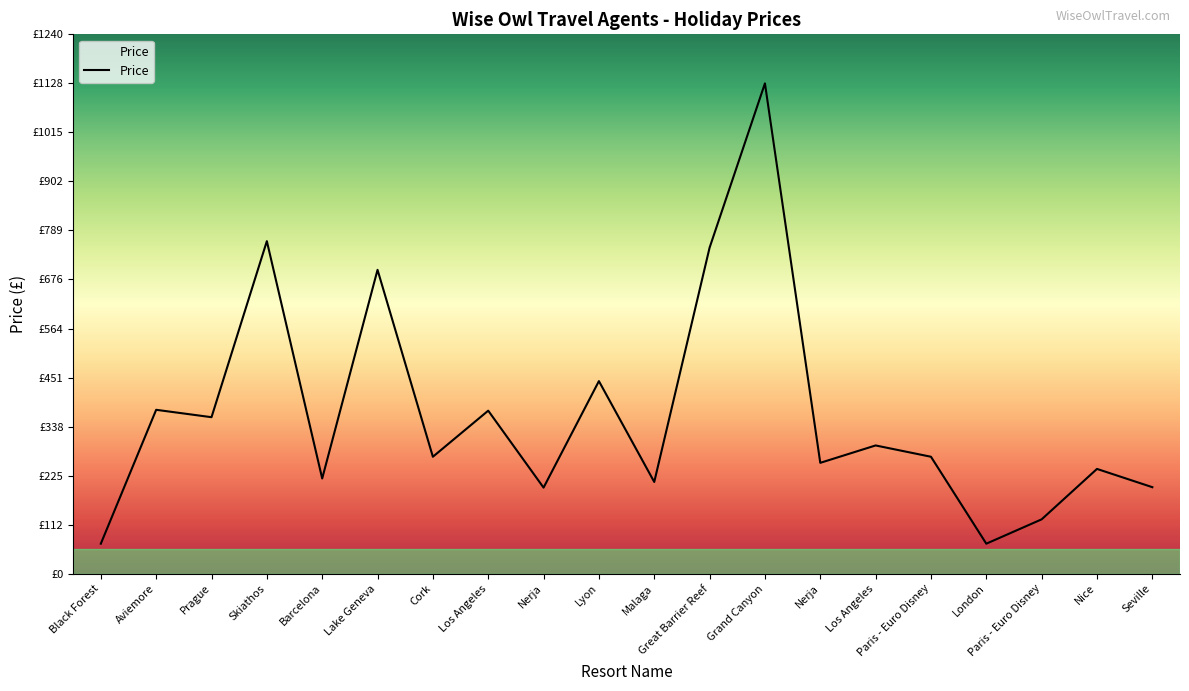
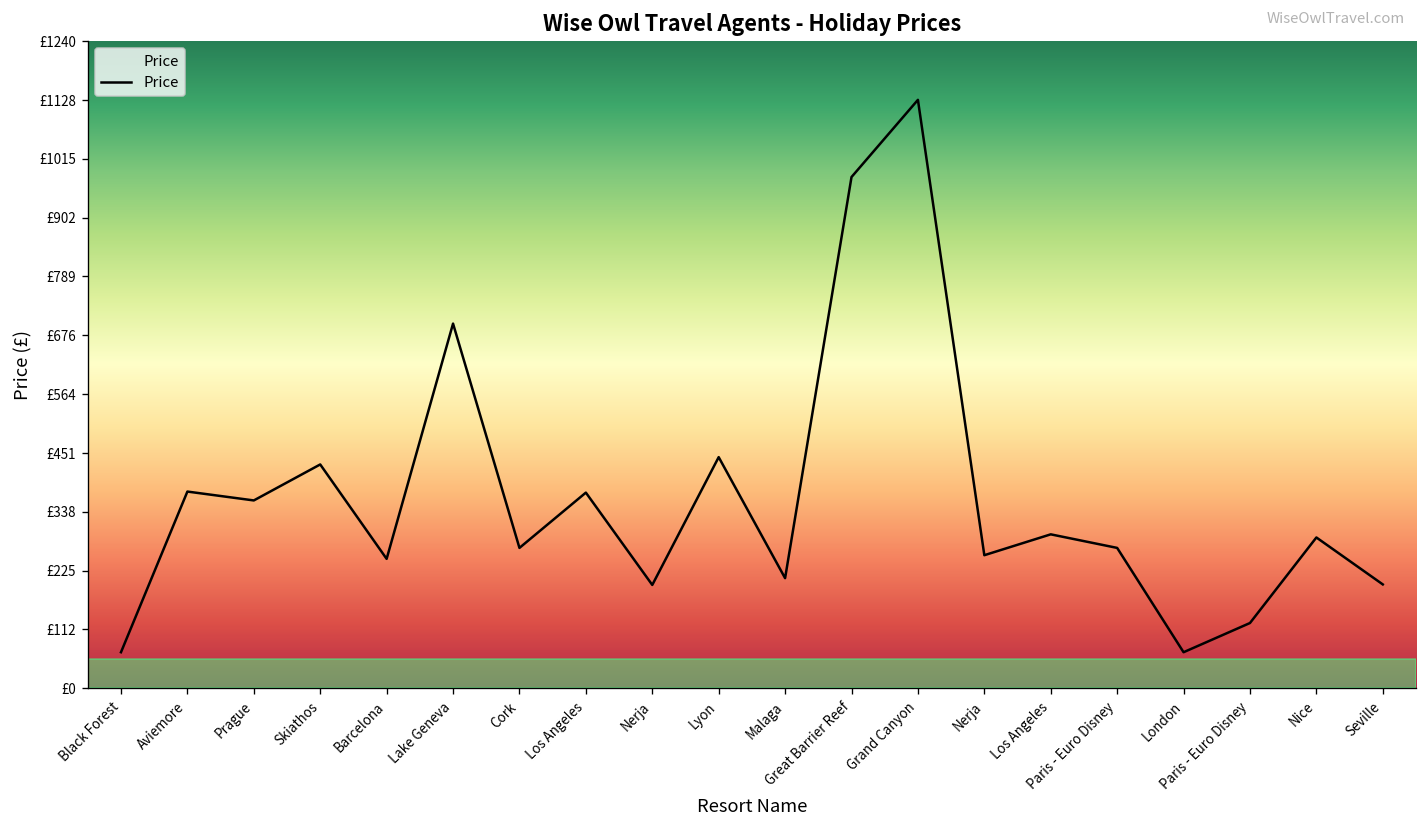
  {
    "Black Forest": "£70",
    "Aviemore": "£380",
    "Prague": "£360",
-   "Skiathos": "£770",
-   "Barcelona": "£220",
+   "Skiathos": "£430",
+   "Barcelona": "£250",
    "Lake Geneva": "£700",
    "Cork": "£270",
    "Lyon": "£440",
    "Malaga": "£210",
-   "Great Barrier Reef": "£750",
+   "Great Barrier Reef": "£980",
    "Grand Canyon": "£1130",
    "London": "£70",
-   "Nice": "£240",
+   "Nice": "£290",
    "Seville": "£200"
  }
